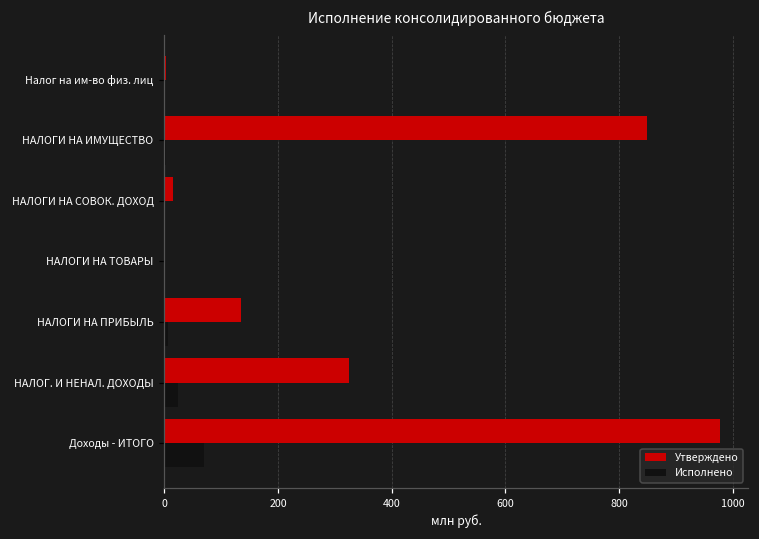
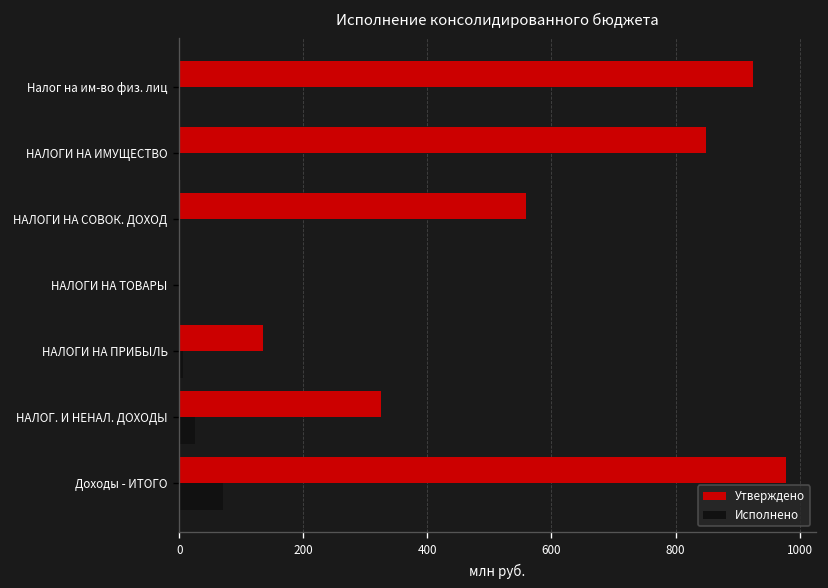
  {
    "Утверждено": {
-     "Налог на им-во физ. лиц": 0,
+     "Налог на им-во физ. лиц": 930,
      "НАЛОГИ НА ИМУЩЕСТВО": 850,
-     "НАЛОГИ НА СОВОК. ДОХОД": 20,
+     "НАЛОГИ НА СОВОК. ДОХОД": 560,
      "НАЛОГИ НА ПРИБЫЛЬ": 130,
      "НАЛОГ. И НЕНАЛ. ДОХОДЫ": 320,
      "Доходы - ИТОГО": 980
    },
    "Исполнено": {
      "НАЛОГИ НА ПРИБЫЛЬ": 10,
      "НАЛОГ. И НЕНАЛ. ДОХОДЫ": 20,
      "Доходы - ИТОГО": 70
    }
  }
